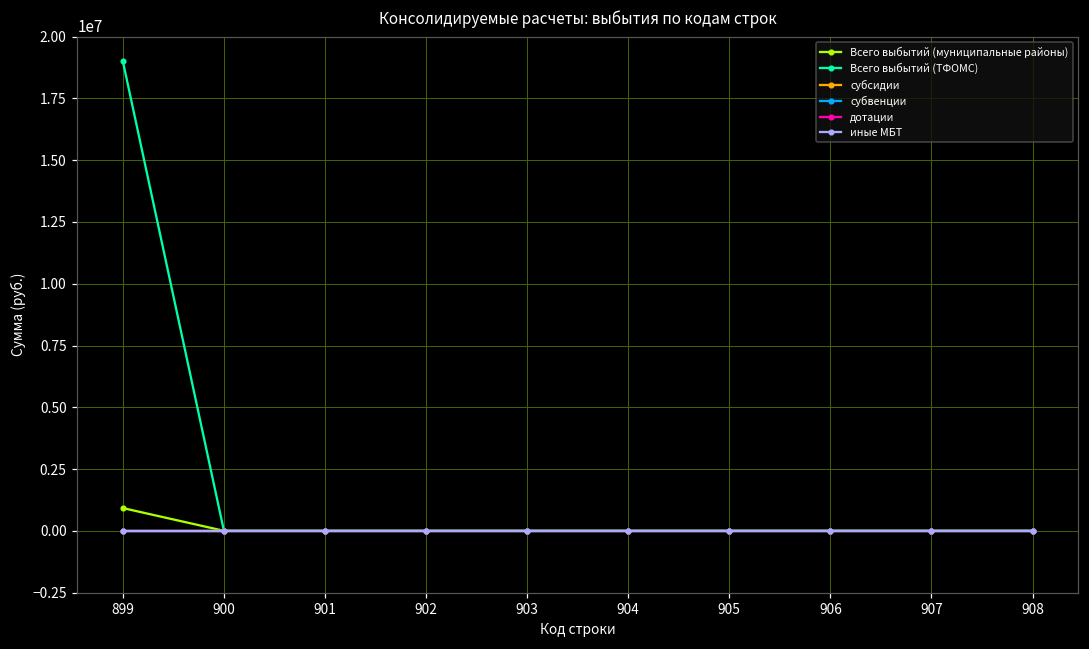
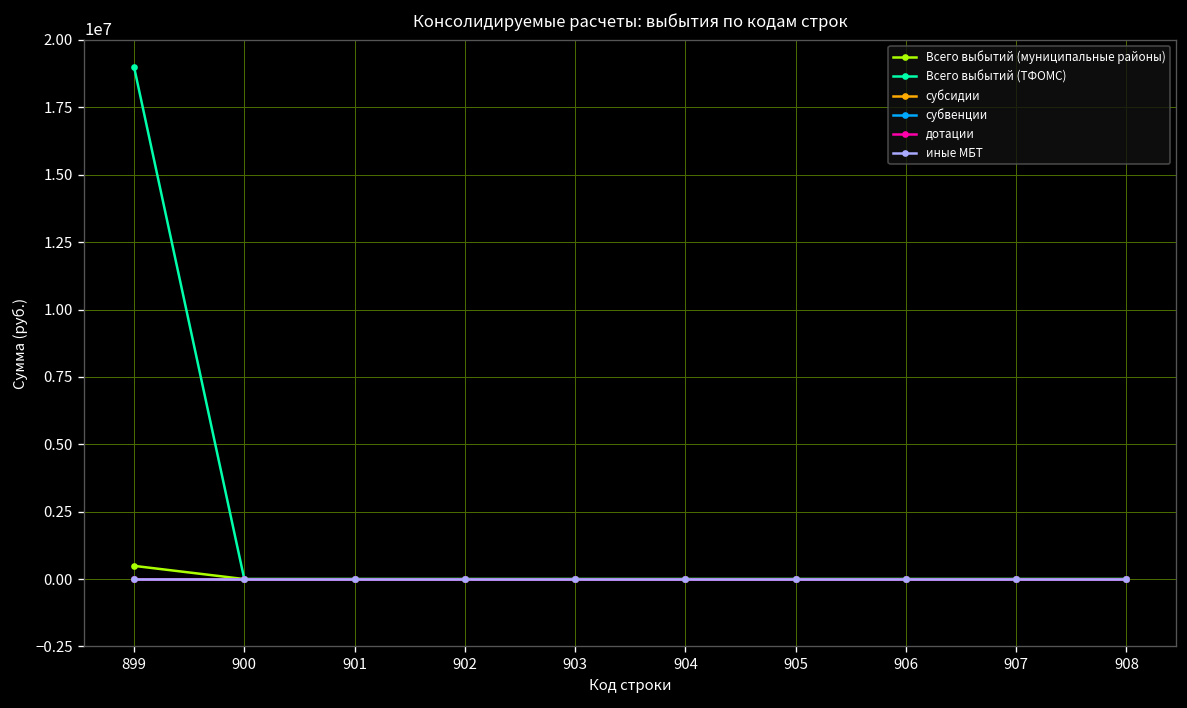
  {
    "Всего выбытий (муниципальные районы)": {
-     "899": 900000
+     "899": 500000
    },
    "Всего выбытий (ТФОМС)": {
      "899": 19000000
    },
    "иные МБТ": {
      "899": 0
    }
  }
